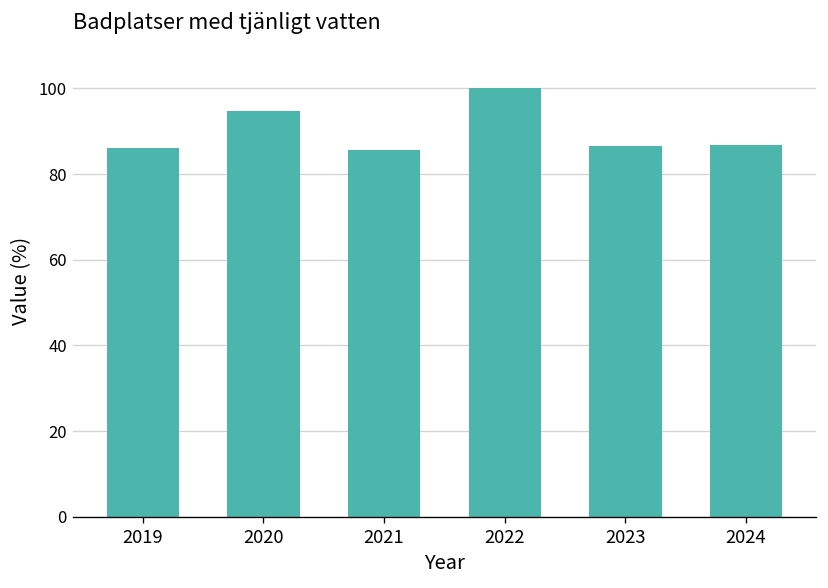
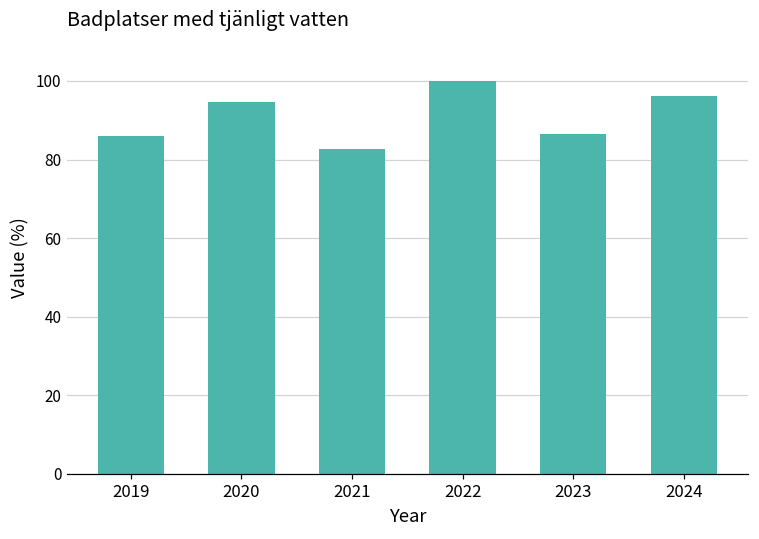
  {
    "2019": 86,
    "2020": 95,
-   "2021": 86,
+   "2021": 83,
    "2022": 100,
    "2023": 87,
-   "2024": 87
+   "2024": 96
  }
